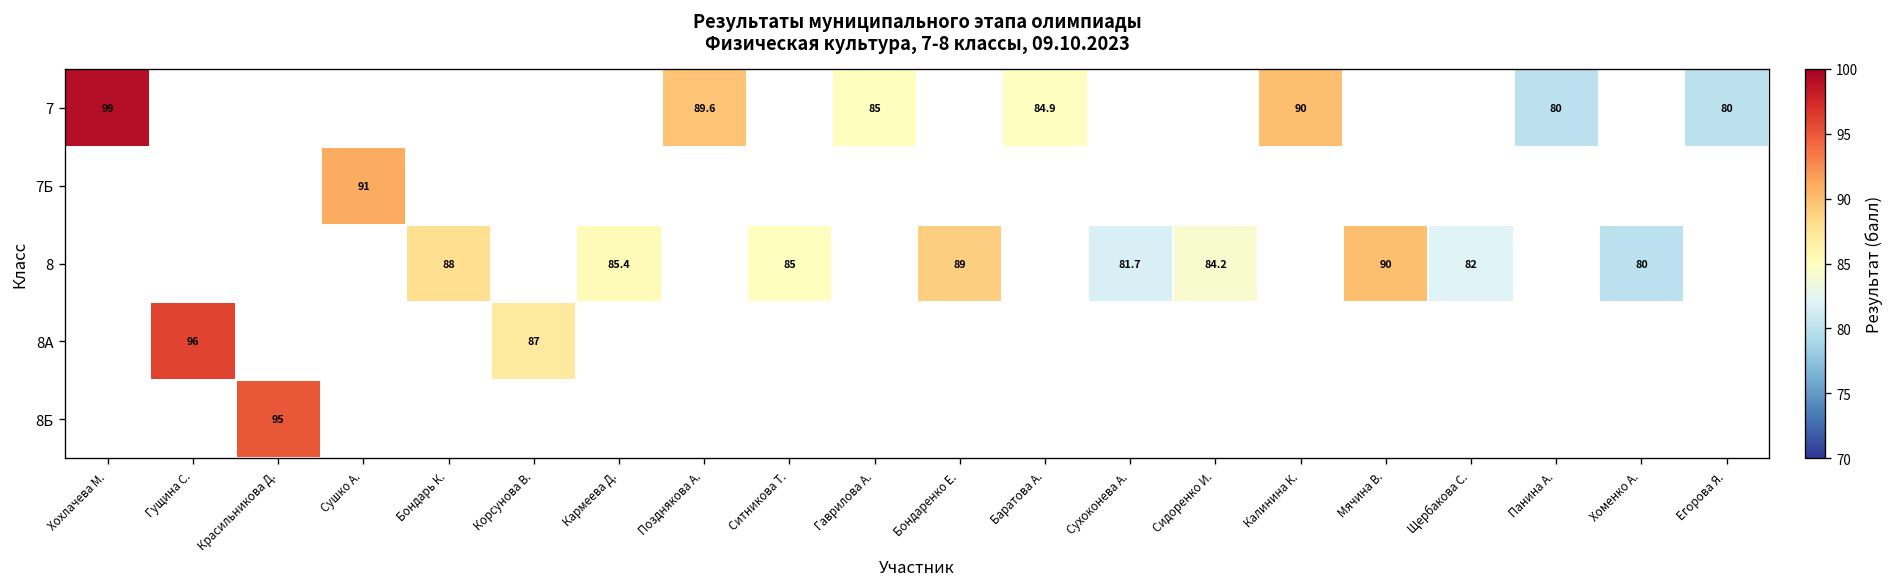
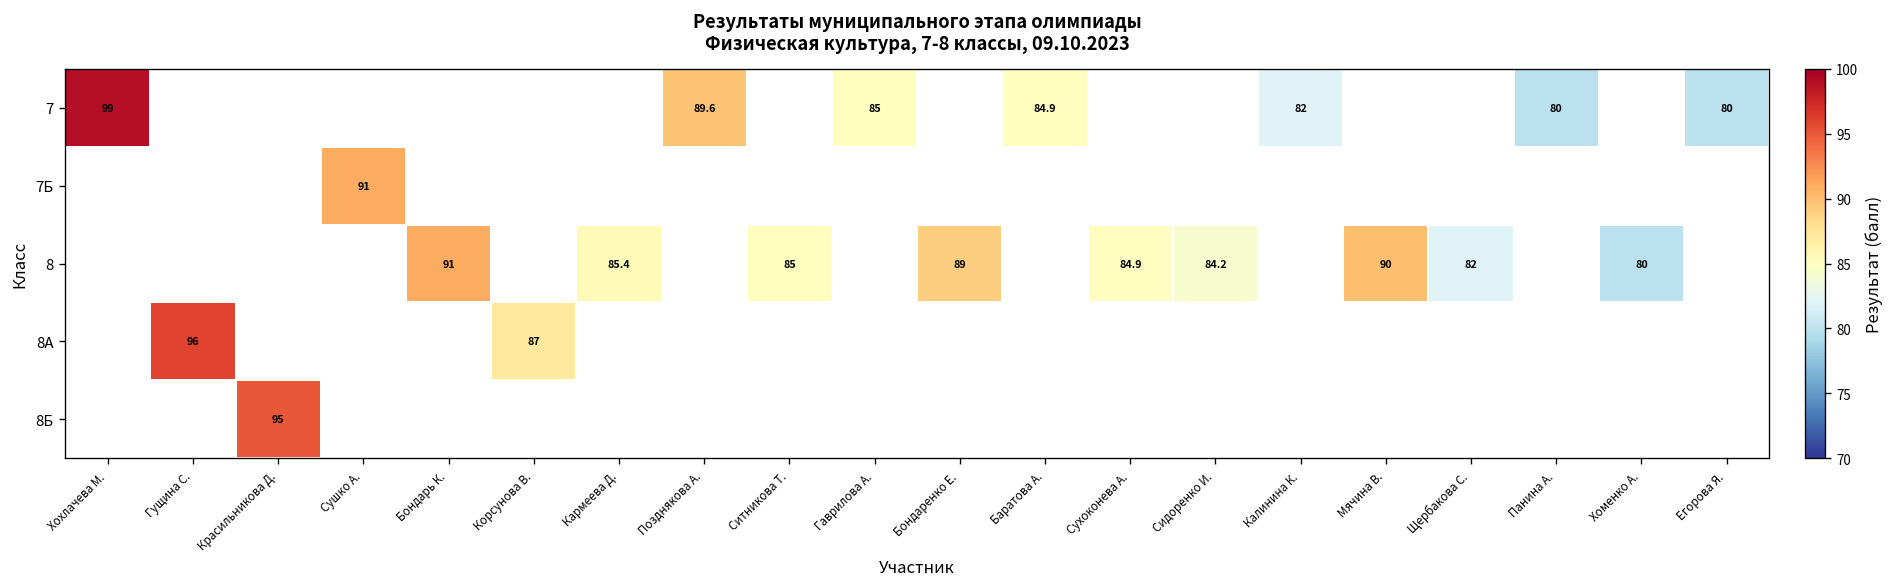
  {
    "7": {
      "Хохлачева М.": 99,
      "Позднякова А.": 89.6,
      "Гаврилова А.": 85,
      "Баратова А.": 84.9,
-     "Калинина К.": 90,
+     "Калинина К.": 82,
      "Панина А.": 80,
      "Егорова Я.": 80
    },
    "7Б": {
      "Сушко А.": 91
    },
    "8": {
-     "Бондарь К.": 88,
+     "Бондарь К.": 91,
      "Кармеева Д.": 85.4,
      "Ситникова Т.": 85,
      "Бондаренко Е.": 89,
-     "Сухоконева А.": 81.7,
+     "Сухоконева А.": 84.9,
      "Сидоренко И.": 84.2,
      "Мячина В.": 90,
      "Щербакова С.": 82,
      "Хоменко А.": 80
    },
    "8А": {
      "Гущина С.": 96,
      "Корсунова В.": 87
    },
    "8Б": {
      "Красильникова Д.": 95
    }
  }
